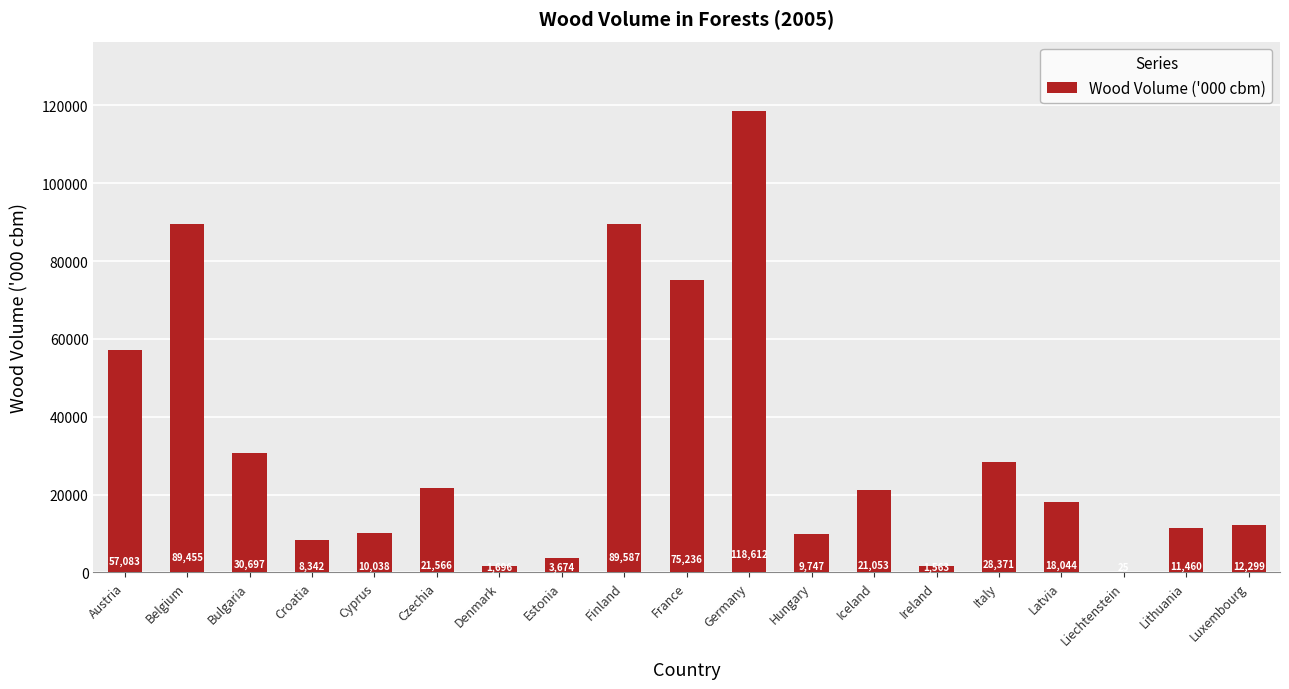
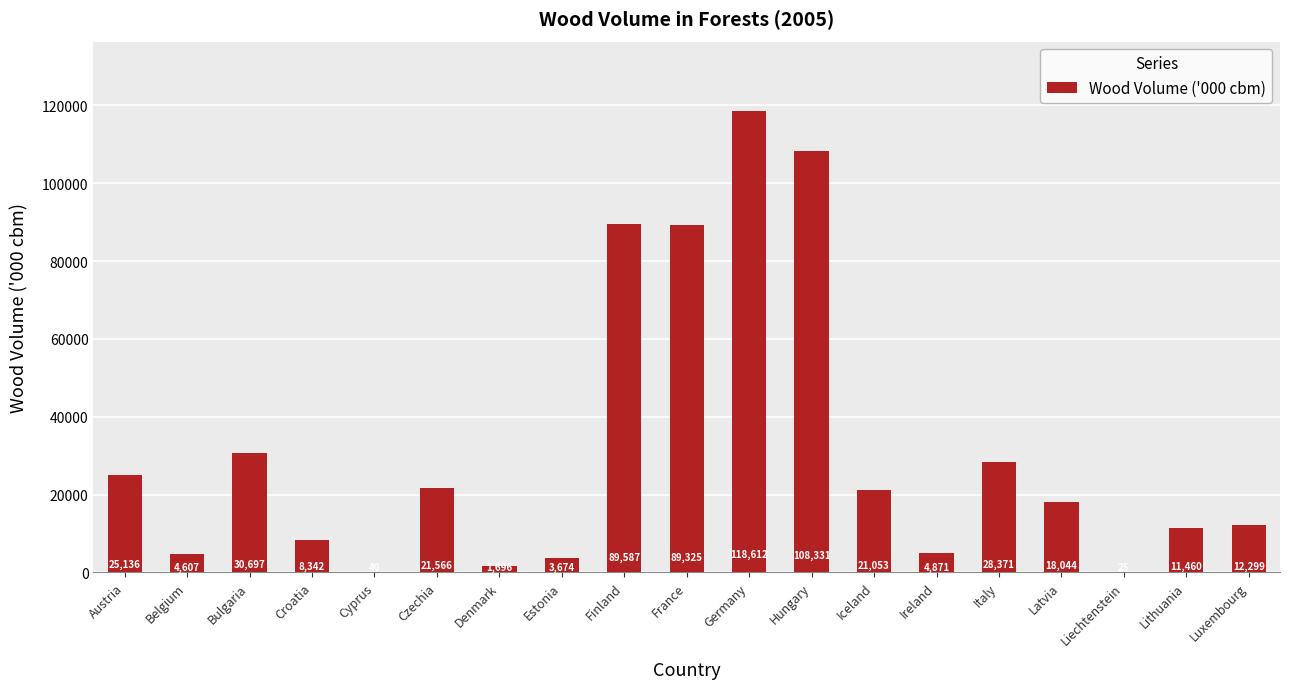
  {
-   "Austria": "57,083",
-   "Belgium": "89,455",
+   "Austria": "25,136",
+   "Belgium": "4,607",
    "Bulgaria": "30,697",
    "Croatia": "8,342",
-   "Cyprus": "10000",
+   "Cyprus": "0",
    "Czechia": "21,566",
    "Denmark": "1,696",
    "Estonia": "3,674",
    "Finland": "89,587",
-   "France": "75,236",
+   "France": "89,325",
    "Germany": "118,612",
-   "Hungary": "9,747",
+   "Hungary": "108,331",
    "Iceland": "21,053",
-   "Ireland": "1,563",
+   "Ireland": "4,871",
    "Italy": "28,371",
    "Latvia": "18,044",
    "Lithuania": "11,460",
    "Luxembourg": "12,299"
  }
